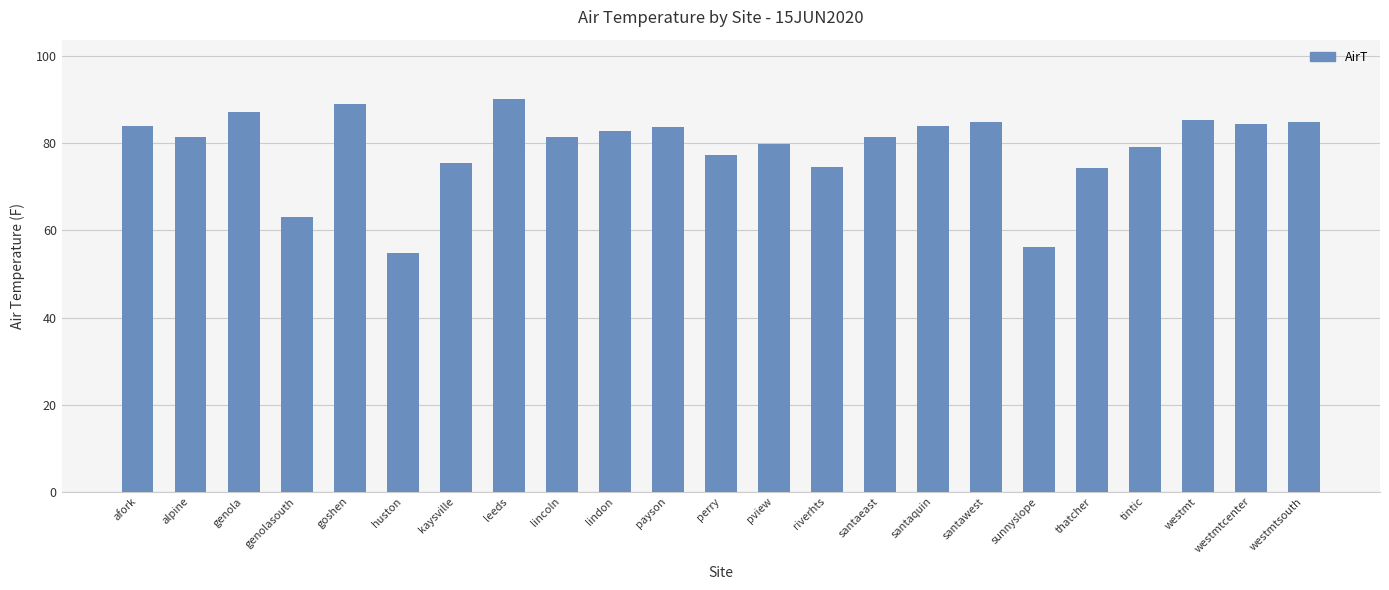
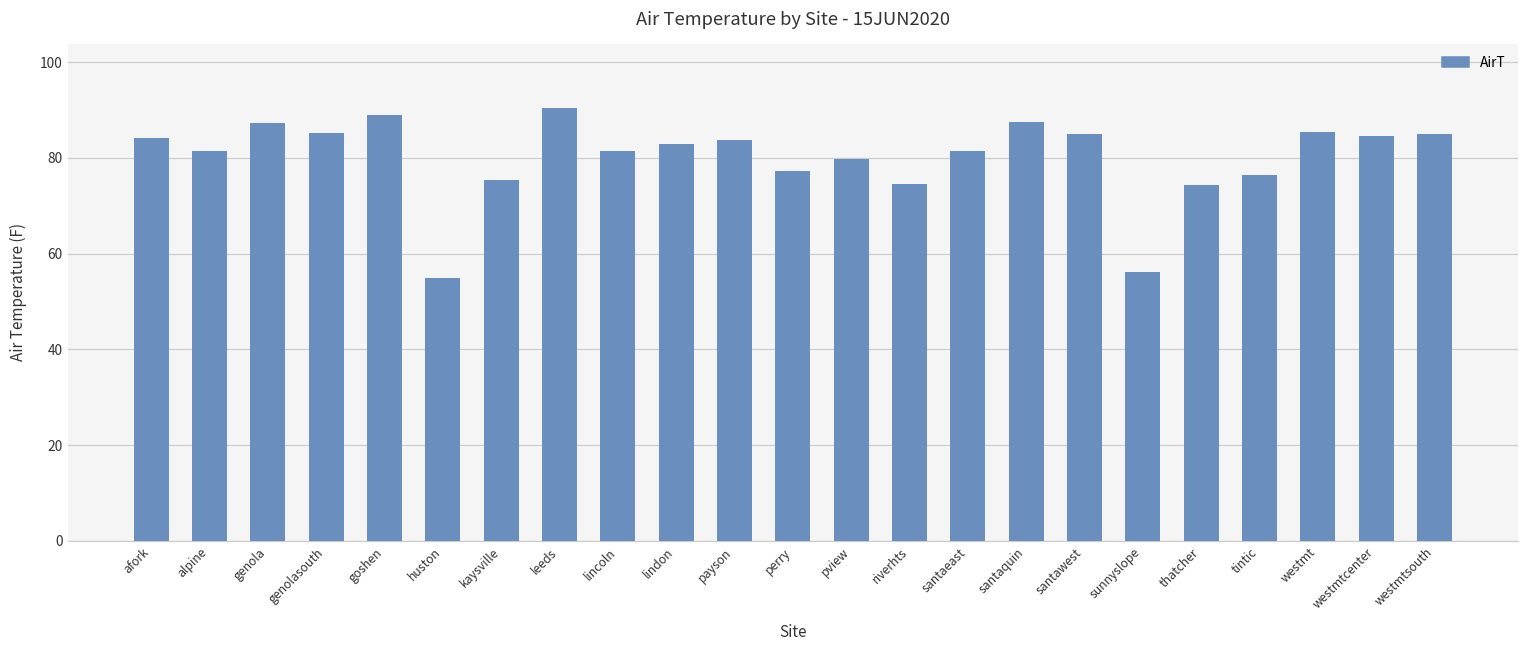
  {
    "afork": 84,
    "alpine": 81,
    "genola": 87,
-   "genolasouth": 63,
+   "genolasouth": 85,
    "goshen": 89,
    "huston": 55,
    "kaysville": 75,
    "leeds": 90,
    "lincoln": 82,
    "lindon": 83,
    "payson": 84,
    "perry": 77,
    "pview": 80,
    "riverhts": 75,
    "santaeast": 82,
-   "santaquin": 84,
+   "santaquin": 88,
    "santawest": 85,
    "sunnyslope": 56,
    "thatcher": 74,
-   "tintic": 79,
+   "tintic": 77,
    "westmt": 85,
    "westmtcenter": 85,
    "westmtsouth": 85
  }
